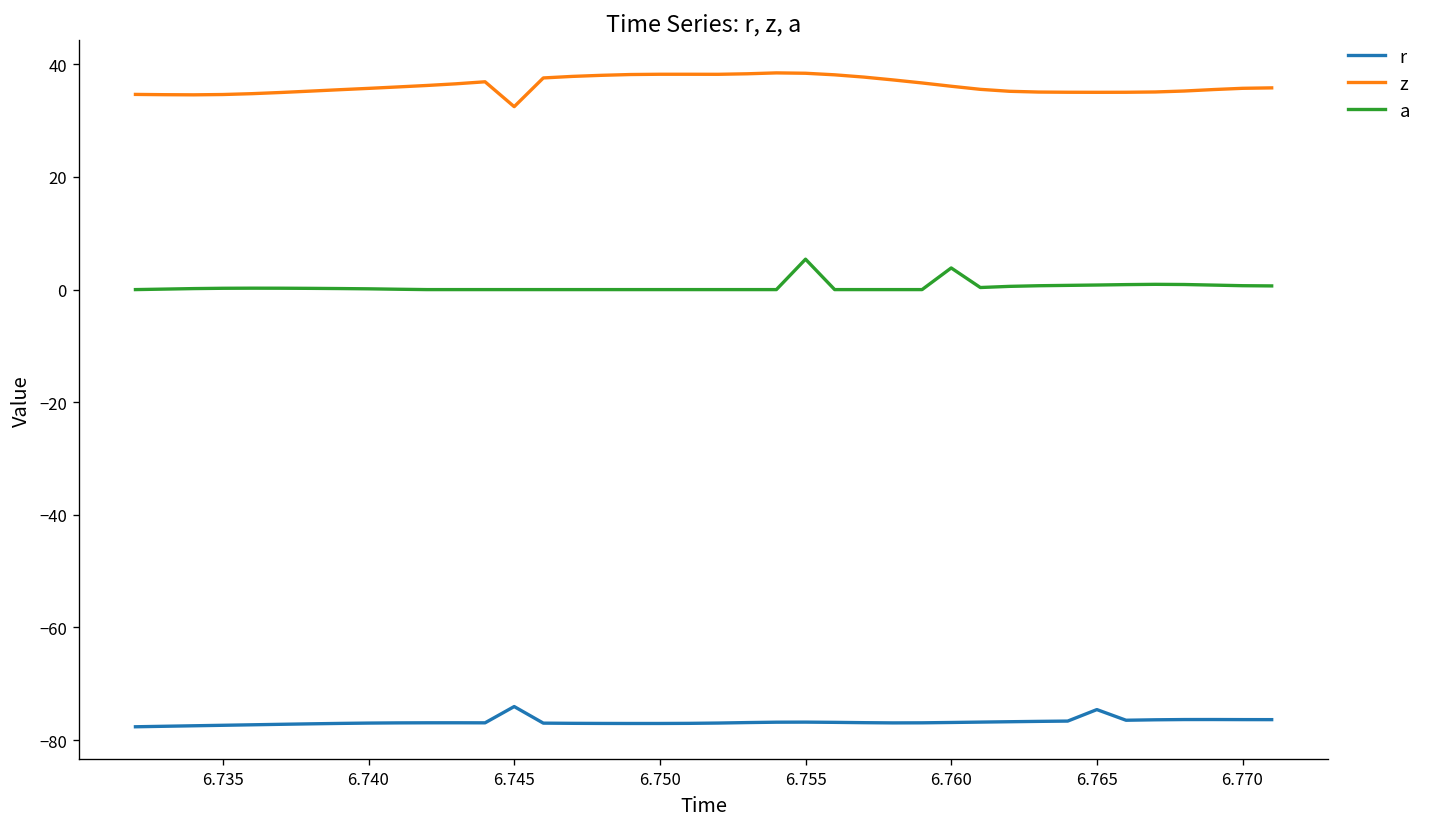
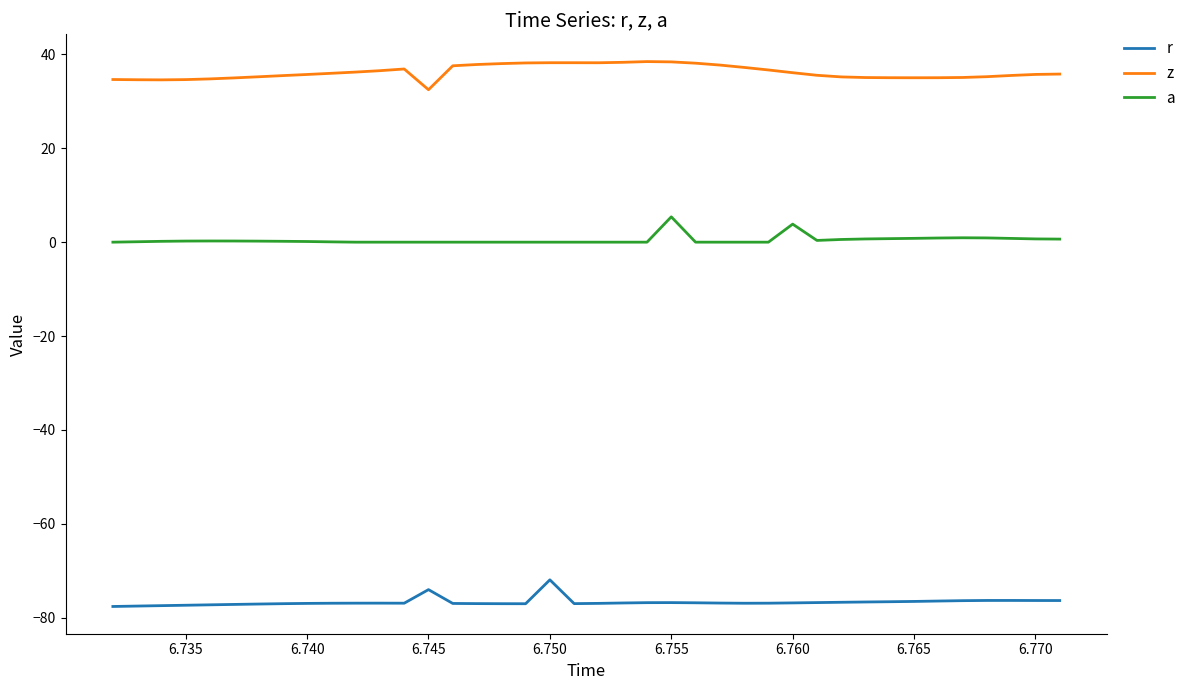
  {
    "r": {
      "6.735": -77,
      "6.740": -77,
      "6.745": -74,
-     "6.750": -77,
+     "6.750": -72,
      "6.755": -77,
      "6.760": -77,
-     "6.765": -75,
+     "6.765": -77,
      "6.770": -76
    },
    "z": {
      "6.735": 35,
      "6.740": 36,
      "6.745": 32,
      "6.750": 38,
      "6.755": 38,
      "6.760": 36,
      "6.765": 35,
      "6.770": 36
    },
    "a": {
      "6.735": 0,
      "6.740": 0,
      "6.745": 0,
      "6.750": 0,
      "6.755": 5,
      "6.760": 4,
      "6.765": 1,
      "6.770": 1
    }
  }
